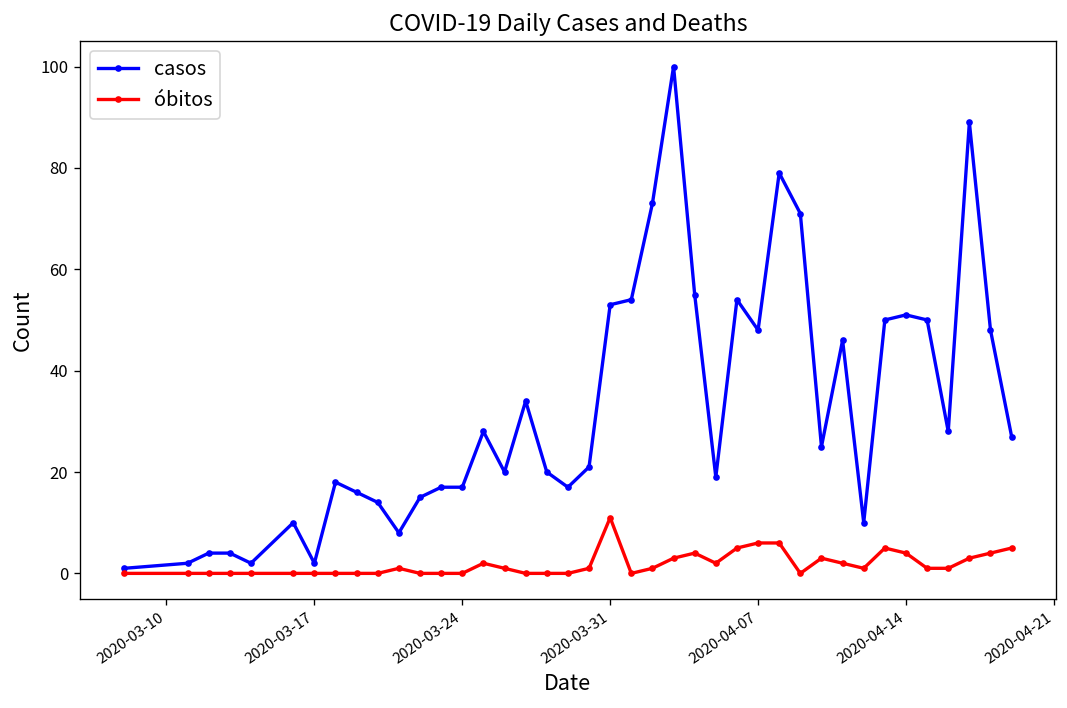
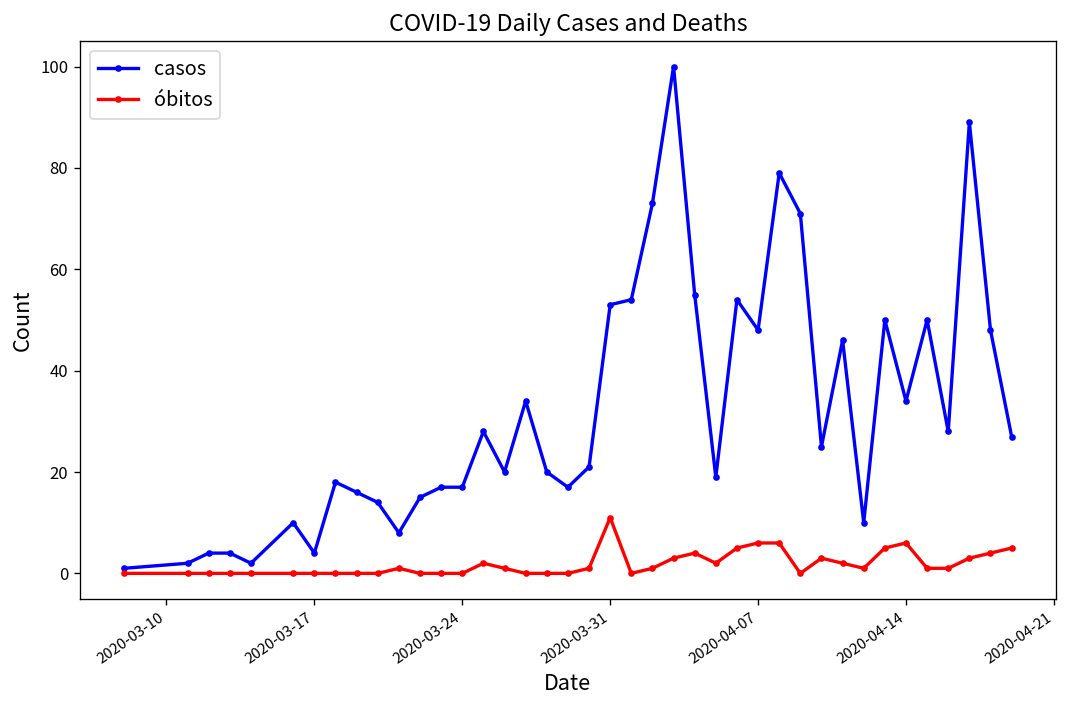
  {
    "casos": {
-     "2020-03-17": 2,
+     "2020-03-17": 4,
      "2020-03-24": 17,
      "2020-03-31": 53,
      "2020-04-07": 48,
-     "2020-04-14": 51
+     "2020-04-14": 34
    },
    "óbitos": {
      "2020-03-17": 0,
      "2020-03-24": 0,
      "2020-03-31": 11,
      "2020-04-07": 6,
-     "2020-04-14": 4
+     "2020-04-14": 6
    }
  }
